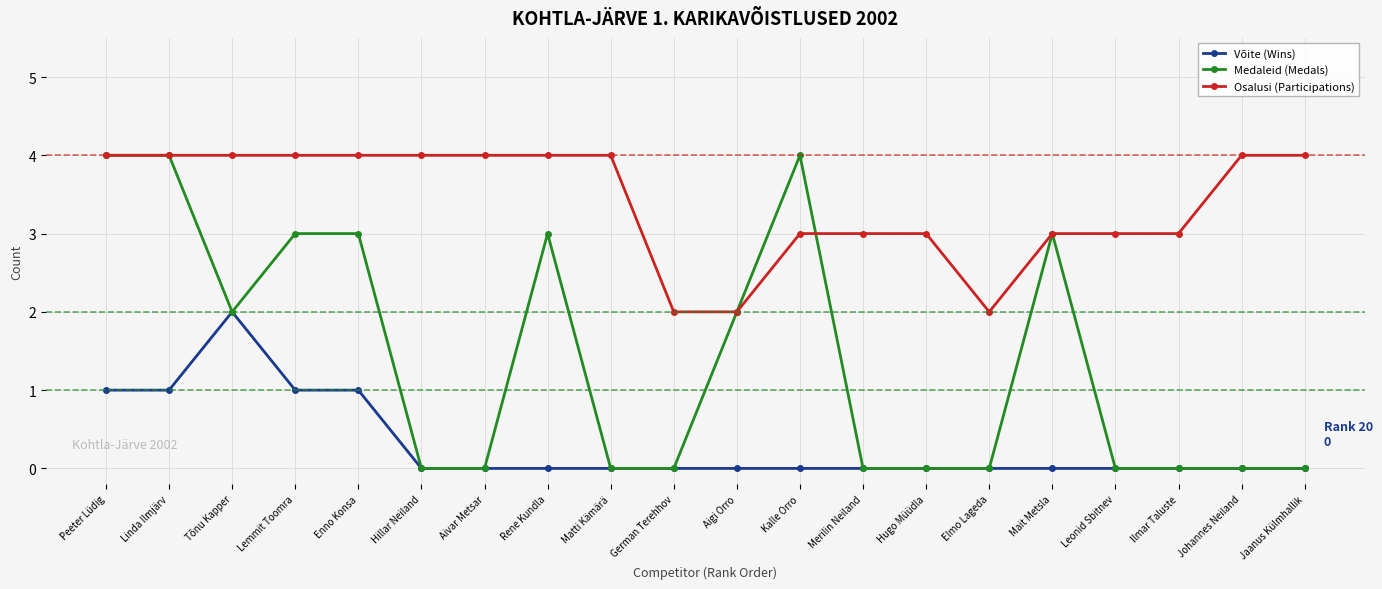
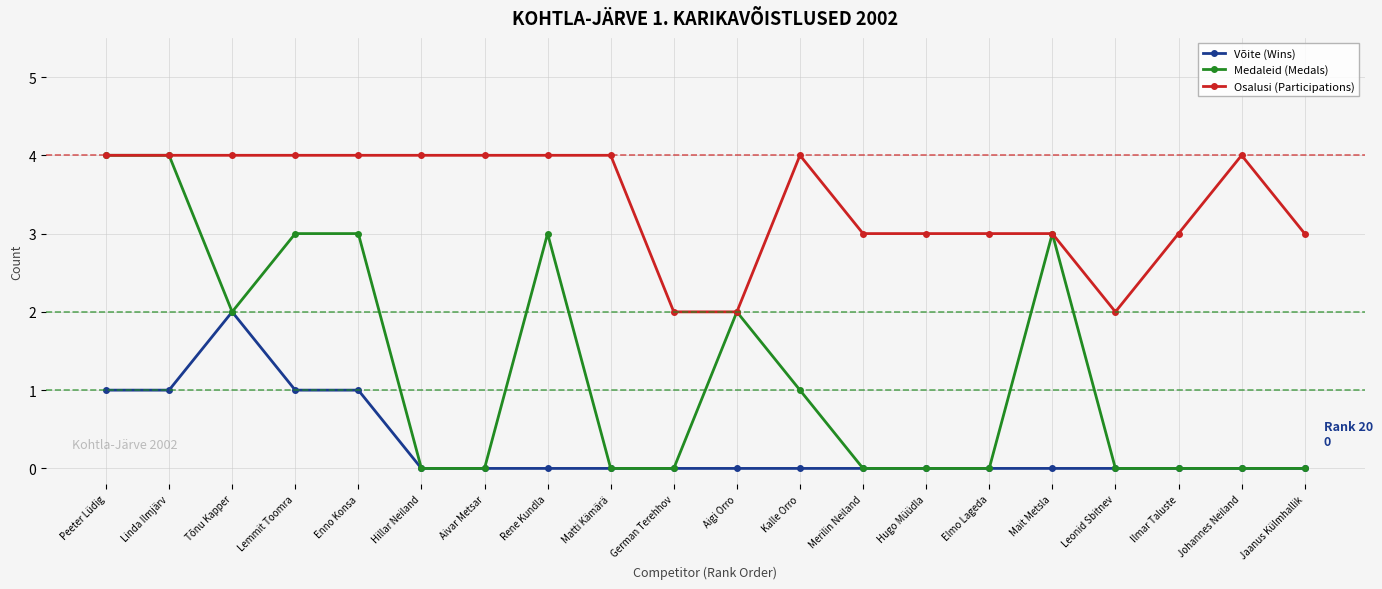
  {
    "Võite (Wins)": {
      "Peeter Lüdig": 1,
      "Linda Ilmjärv": 1,
      "Lemmit Toomra": 1,
      "Enno Konsa": 1,
      "Rene Kundla": 0,
      "Aigi Orro": 0,
      "Kalle Orro": 0,
      "Mait Metsla": 0
    },
    "Medaleid (Medals)": {
      "Lemmit Toomra": 3,
      "Enno Konsa": 3,
      "Rene Kundla": 3,
-     "Kalle Orro": 4
+     "Kalle Orro": 1
    },
    "Osalusi (Participations)": {
      "Tõnu Kapper": 4,
      "Lemmit Toomra": 4,
      "Enno Konsa": 4,
      "Hillar Neiland": 4,
      "Aivar Metsar": 4,
      "Rene Kundla": 4,
      "Matti Kämärä": 4,
      "German Terehhov": 2,
-     "Kalle Orro": 3,
+     "Kalle Orro": 4,
      "Merilin Neiland": 3,
      "Hugo Müüdla": 3,
-     "Elmo Lageda": 2,
-     "Leonid Sbitnev": 3,
+     "Elmo Lageda": 3,
+     "Leonid Sbitnev": 2,
      "Ilmar Taluste": 3,
      "Johannes Neiland": 4,
-     "Jaanus Külmhallik": 4
+     "Jaanus Külmhallik": 3
    }
  }
